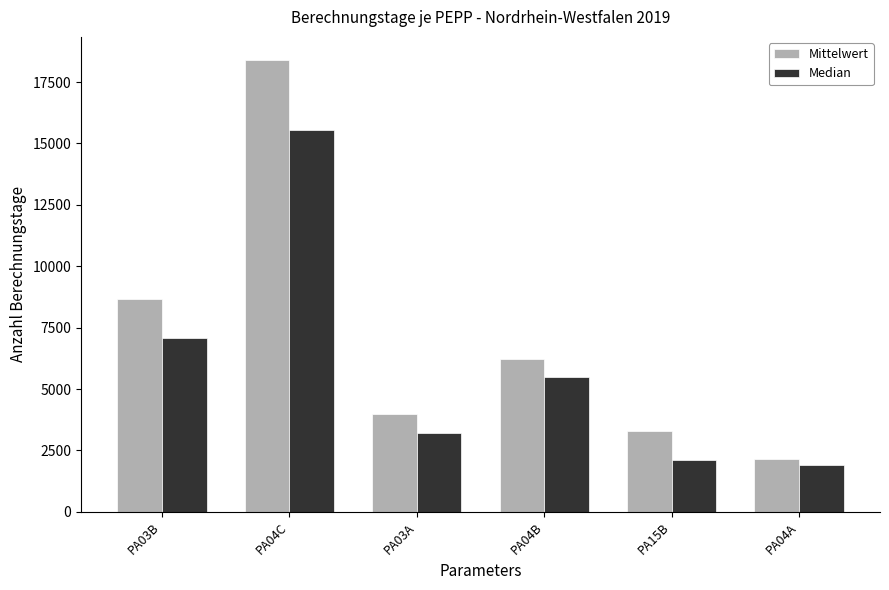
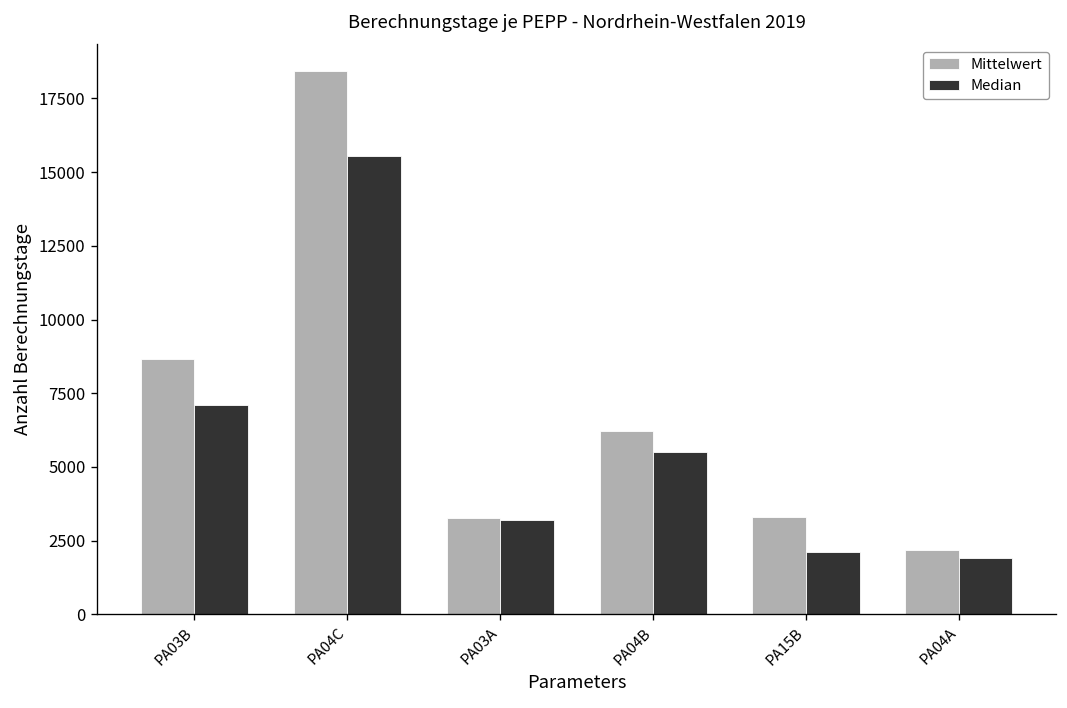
  {
    "Mittelwert": {
      "PA03B": 8600,
      "PA04C": 18400,
-     "PA03A": 4000,
+     "PA03A": 3300,
      "PA04B": 6200,
      "PA15B": 3300,
      "PA04A": 2200
    },
    "Median": {
      "PA03B": 7100,
      "PA04C": 15500,
      "PA03A": 3200,
      "PA04B": 5500,
      "PA15B": 2100,
      "PA04A": 1900
    }
  }
